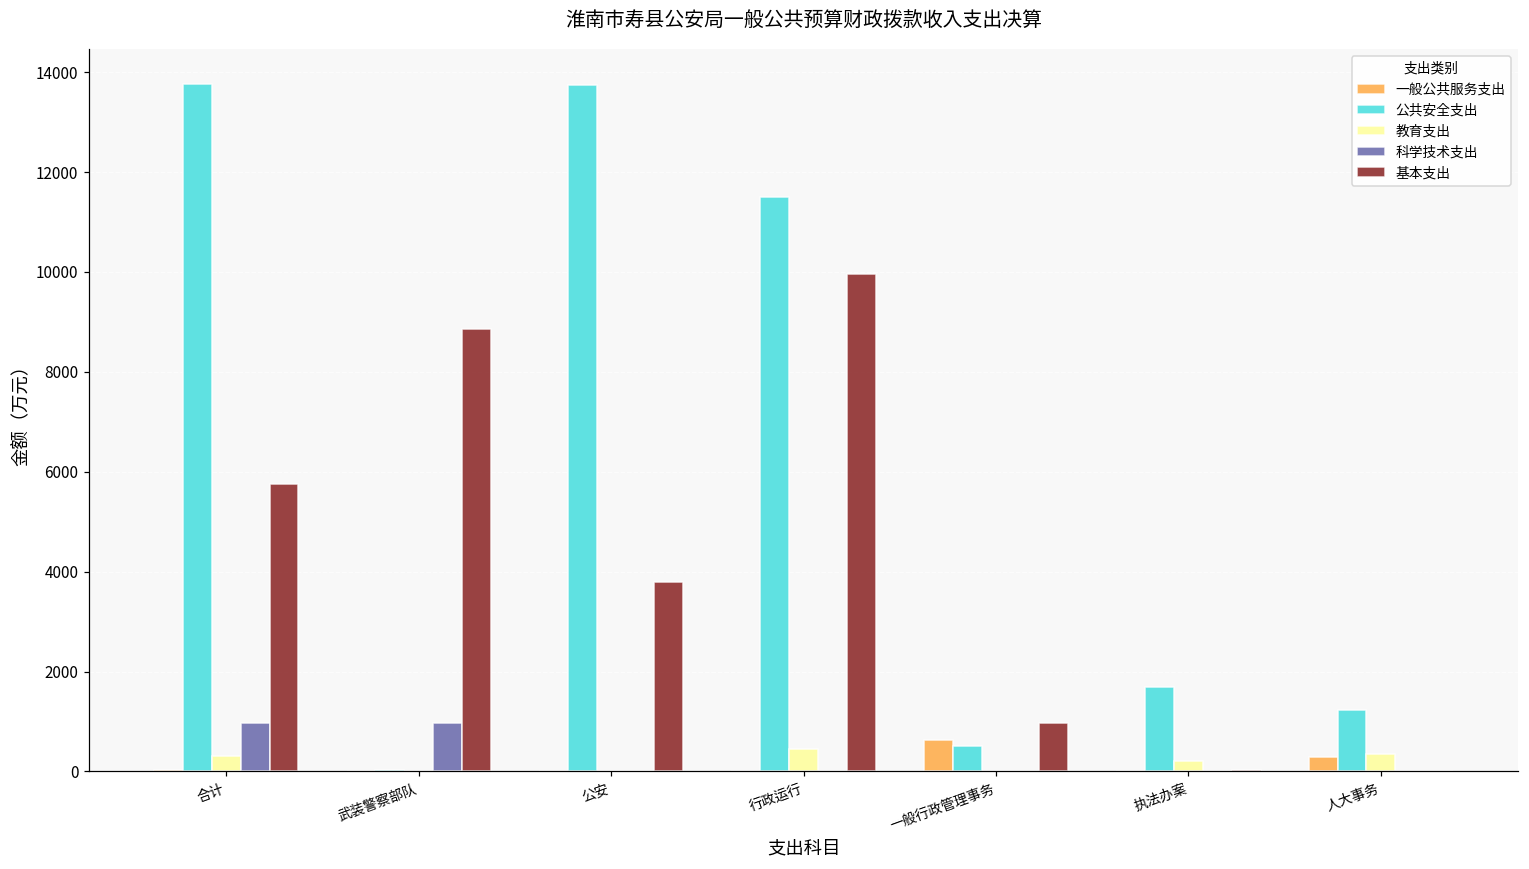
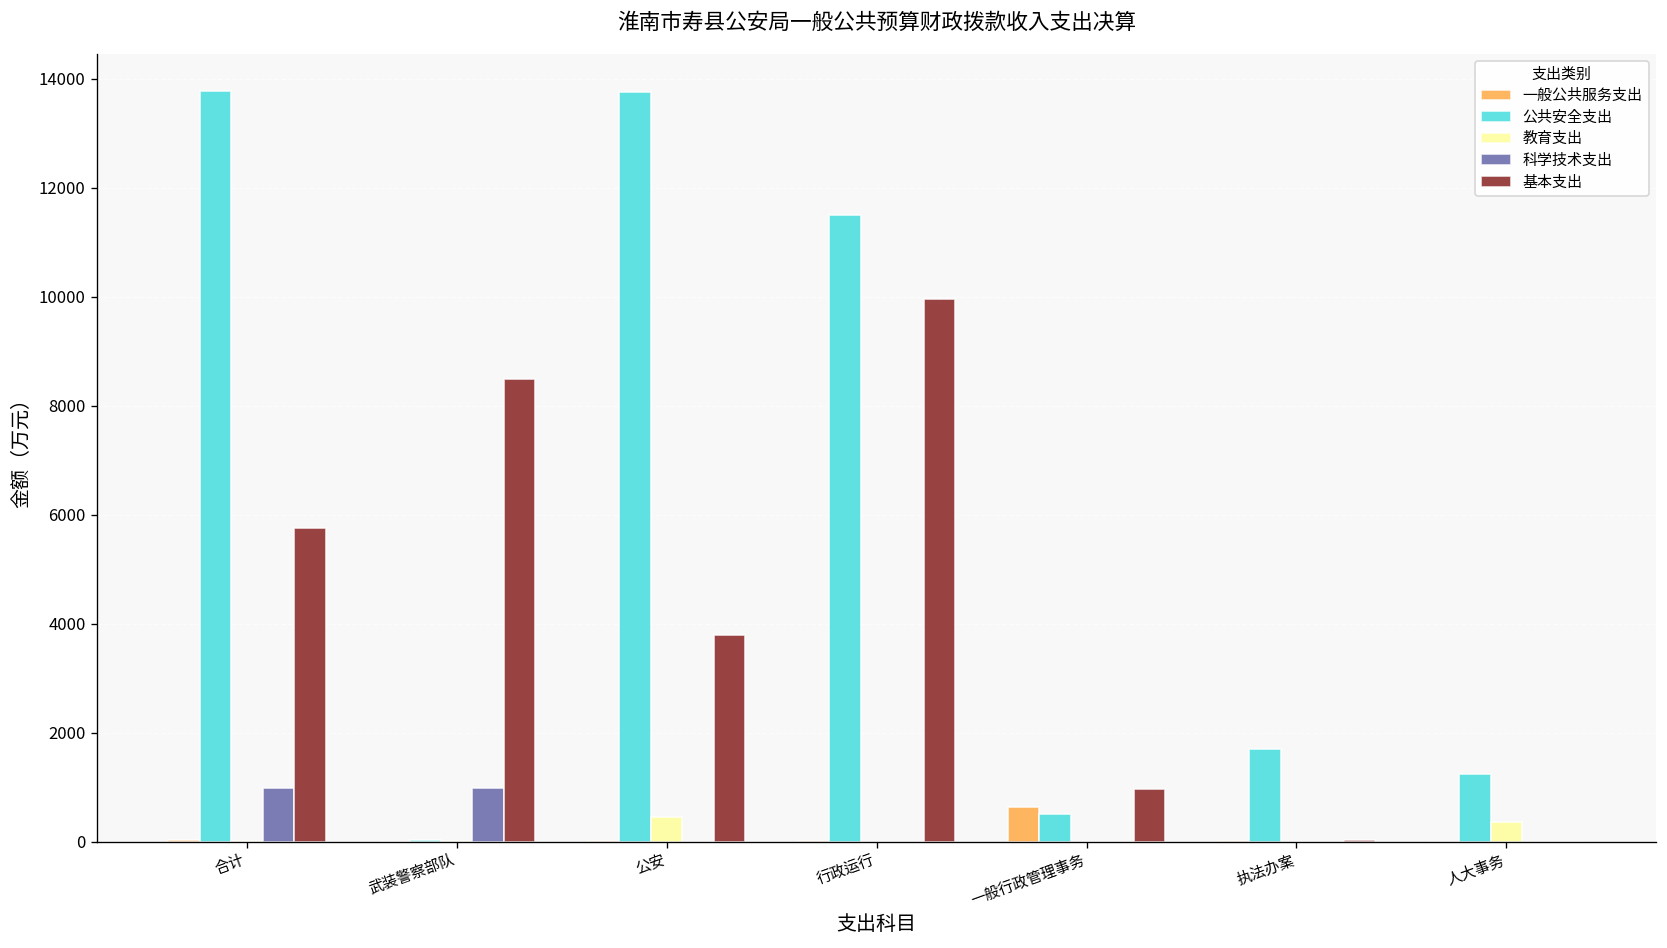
  {
    "一般公共服务支出": {
      "一般行政管理事务": 600,
-     "人大事务": 300
+     "人大事务": 0
    },
    "公共安全支出": {
      "合计": 13800,
      "公安": 13700,
      "行政运行": 11500,
      "一般行政管理事务": 500,
      "执法办案": 1700,
      "人大事务": 1200
    },
    "教育支出": {
-     "合计": 300,
-     "公安": 0,
-     "行政运行": 500,
+     "合计": 0,
+     "公安": 500,
+     "行政运行": 0,
      "一般行政管理事务": 0,
-     "执法办案": 200,
+     "执法办案": 0,
      "人大事务": 400
    },
    "科学技术支出": {
      "合计": 1000,
      "武装警察部队": 1000,
      "公安": 0,
      "行政运行": 0,
      "一般行政管理事务": 0,
      "执法办案": 0,
      "人大事务": 0
    },
    "基本支出": {
      "合计": 5700,
-     "武装警察部队": 8900,
+     "武装警察部队": 8500,
      "公安": 3800,
      "行政运行": 10000,
      "一般行政管理事务": 1000
    }
  }
